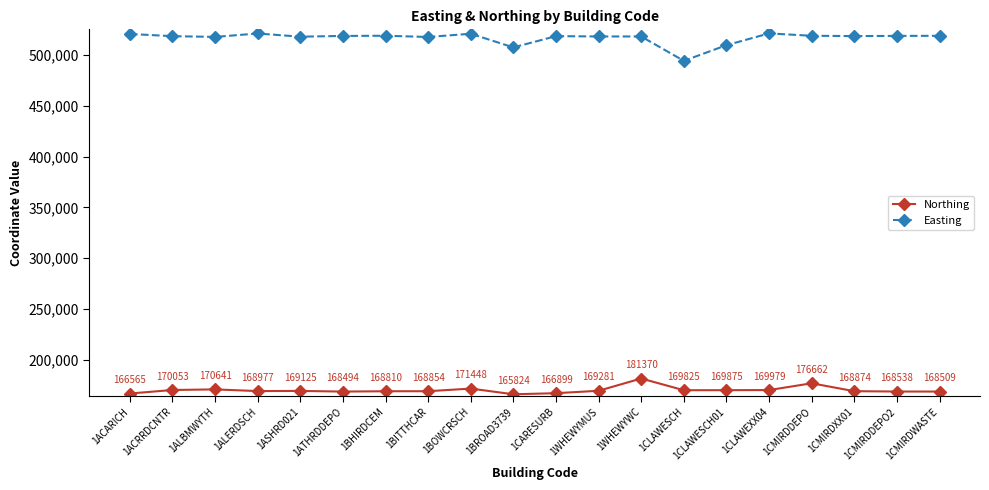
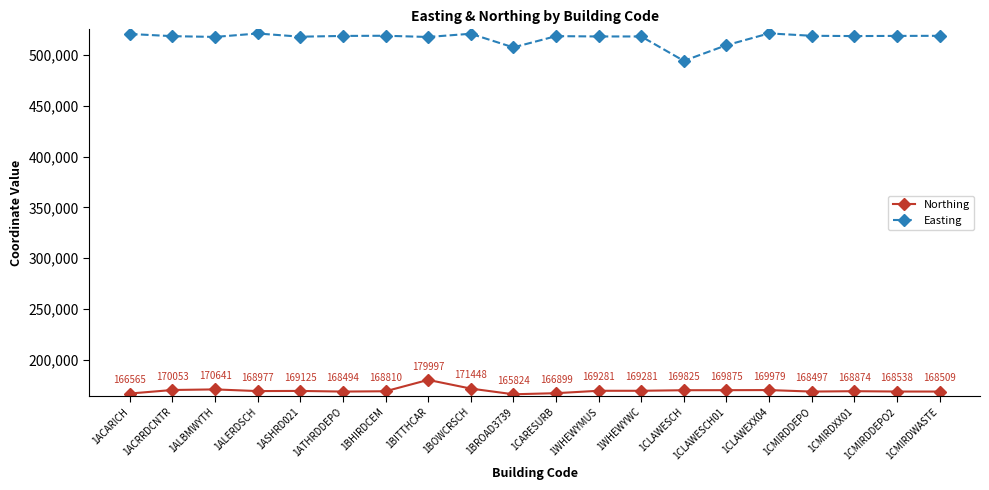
  {
    "Northing": {
      "1ACARICH": "166565",
      "1ACRRDCNTR": "170053",
      "1ALBMWYTH": "170641",
      "1ALERDSCH": "168977",
      "1ASHRD021": "169125",
      "1ATHRDDEPO": "168494",
      "1BHIRDCEM": "168810",
-     "1BITTHCAR": "168854",
+     "1BITTHCAR": "179997",
      "1BOWCRSCH": "171448",
      "1BROAD3739": "165824",
      "1CARESURB": "166899",
      "1WHEWYMUS": "169281",
-     "1WHEWYWC": "181370",
+     "1WHEWYWC": "169281",
      "1CLAWESCH": "169825",
      "1CLAWESCH01": "169875",
      "1CLAWEXX04": "169979",
-     "1CMIRDDEPO": "176662",
+     "1CMIRDDEPO": "168497",
      "1CMIRDXX01": "168874",
      "1CMIRDDEPO2": "168538",
      "1CMIRDWASTE": "168509"
    },
    "Easting": {
      "1ACARICH": "521,000",
      "1ACRRDCNTR": "519,000",
      "1ALBMWYTH": "518,000",
      "1ALERDSCH": "521,000",
      "1ASHRD021": "518,000",
      "1ATHRDDEPO": "519,000",
      "1BHIRDCEM": "519,000",
      "1BITTHCAR": "518,000",
      "1BOWCRSCH": "521,000",
      "1BROAD3739": "508,000",
      "1CARESURB": "519,000",
      "1WHEWYMUS": "518,000",
      "1WHEWYWC": "518,000",
      "1CLAWESCH": "494,000",
      "1CLAWESCH01": "510,000",
      "1CLAWEXX04": "521,000",
      "1CMIRDDEPO": "519,000",
      "1CMIRDXX01": "519,000",
      "1CMIRDDEPO2": "519,000",
      "1CMIRDWASTE": "519,000"
    }
  }
